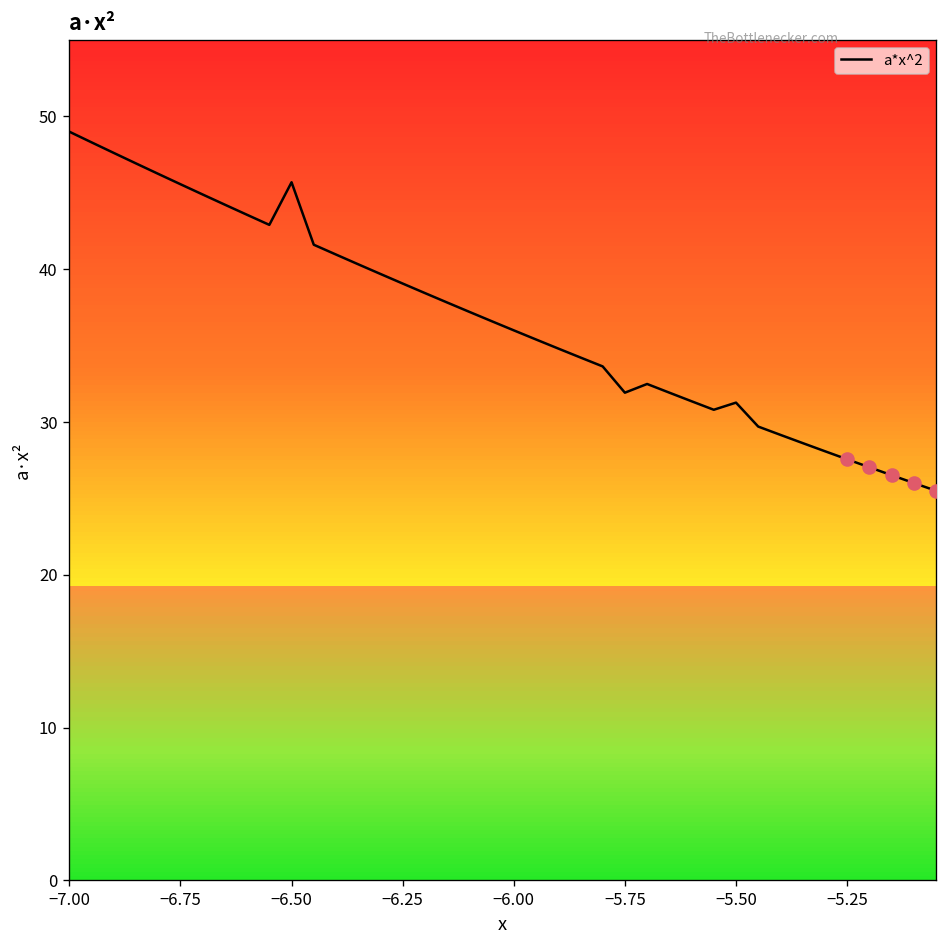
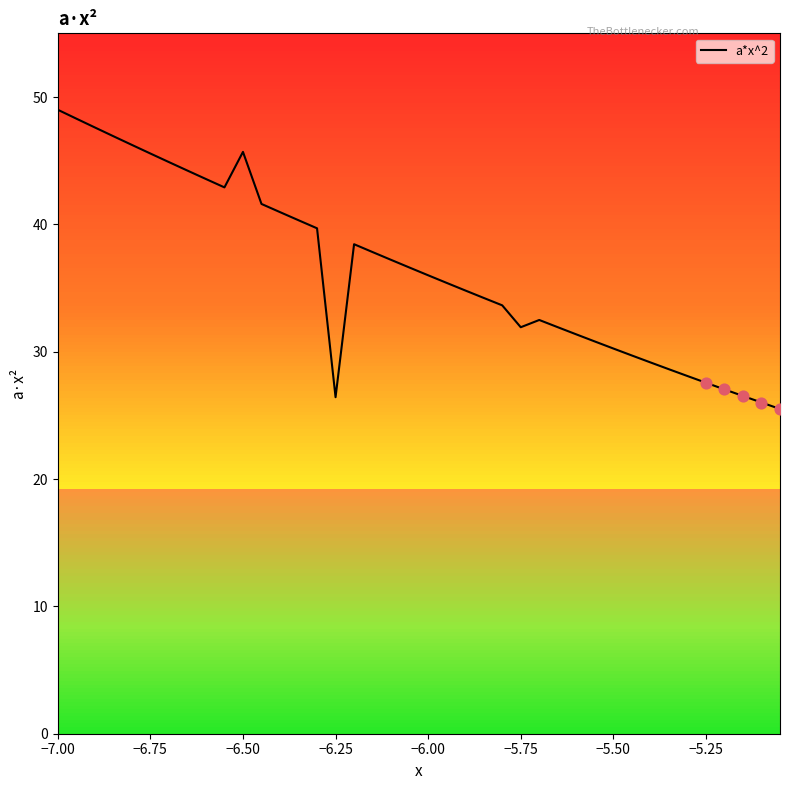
  {
    "a*x^2": {
      "−7.00": 49.0,
      "−6.75": 45.6,
      "−6.50": 45.7,
-     "−6.25": 39.1,
+     "−6.25": 26.4,
      "−6.00": 36.0,
      "−5.75": 31.9,
-     "−5.50": 31.3
+     "−5.50": 30.3
    }
  }
